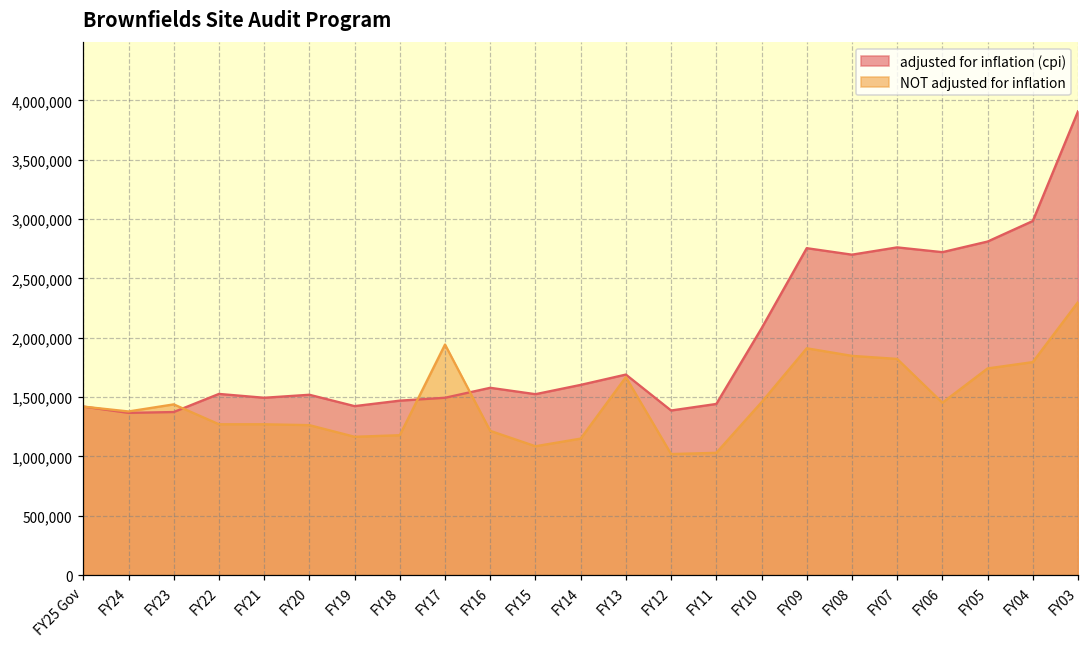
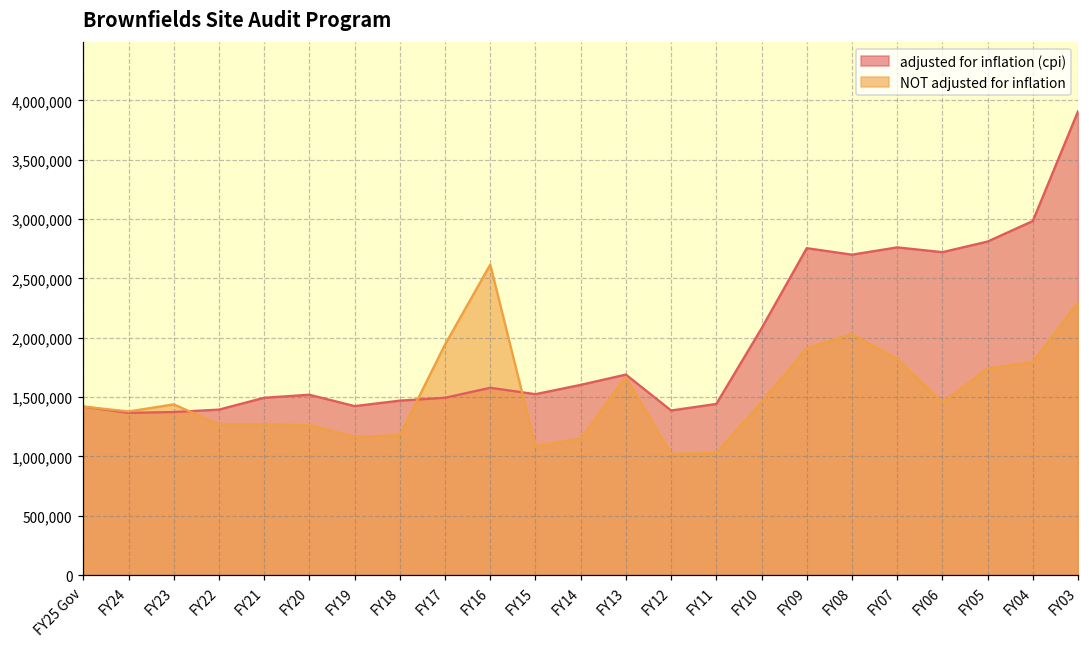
  {
    "adjusted for inflation (cpi)": {
      "FY23": "1,370,000",
-     "FY22": "1,530,000",
+     "FY22": "1,390,000",
      "FY21": "1,490,000",
      "FY20": "1,520,000",
      "FY19": "1,420,000",
      "FY18": "1,470,000",
      "FY17": "1,490,000",
      "FY16": "1,580,000",
      "FY15": "1,520,000",
      "FY14": "1,600,000",
      "FY12": "1,390,000",
      "FY11": "1,440,000",
      "FY10": "2,080,000",
      "FY09": "2,750,000",
      "FY08": "2,700,000",
      "FY07": "2,760,000",
      "FY06": "2,720,000",
      "FY05": "2,810,000",
      "FY04": "2,980,000",
      "FY03": "3,910,000"
    },
    "NOT adjusted for inflation": {
      "FY23": "1,440,000",
      "FY22": "1,270,000",
      "FY21": "1,270,000",
      "FY20": "1,260,000",
      "FY19": "1,170,000",
      "FY18": "1,180,000",
      "FY17": "1,940,000",
-     "FY16": "1,220,000",
+     "FY16": "2,620,000",
      "FY15": "1,090,000",
      "FY14": "1,150,000",
      "FY12": "1,020,000",
      "FY11": "1,030,000",
      "FY10": "1,460,000",
      "FY09": "1,910,000",
-     "FY08": "1,850,000",
+     "FY08": "2,030,000",
      "FY07": "1,820,000",
      "FY06": "1,450,000",
      "FY05": "1,740,000",
      "FY04": "1,790,000",
      "FY03": "2,300,000"
    }
  }
